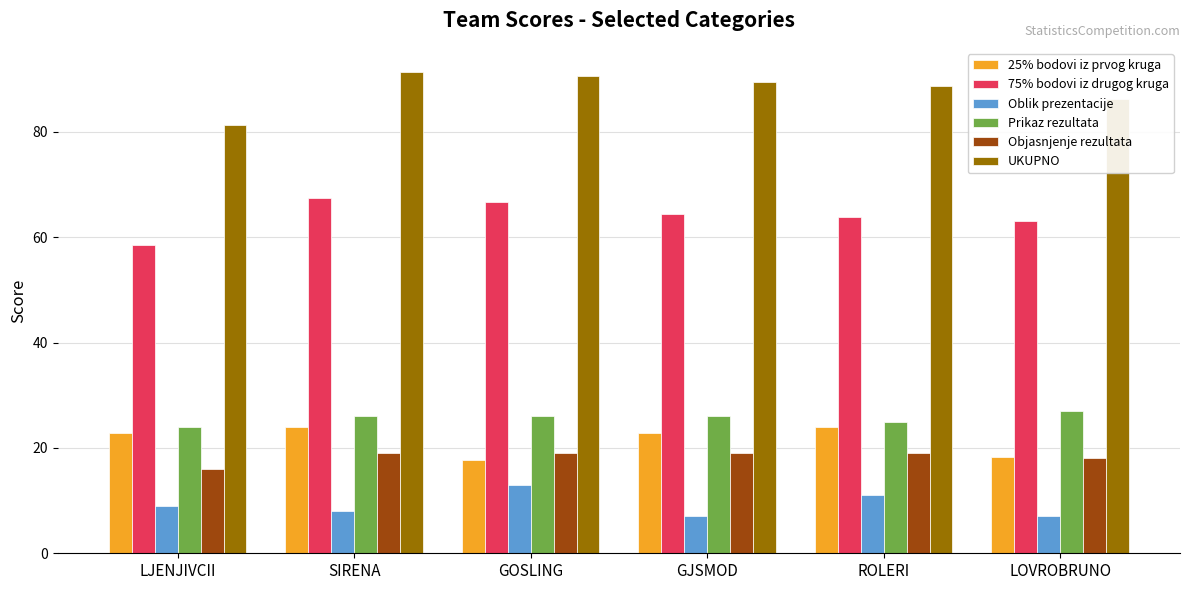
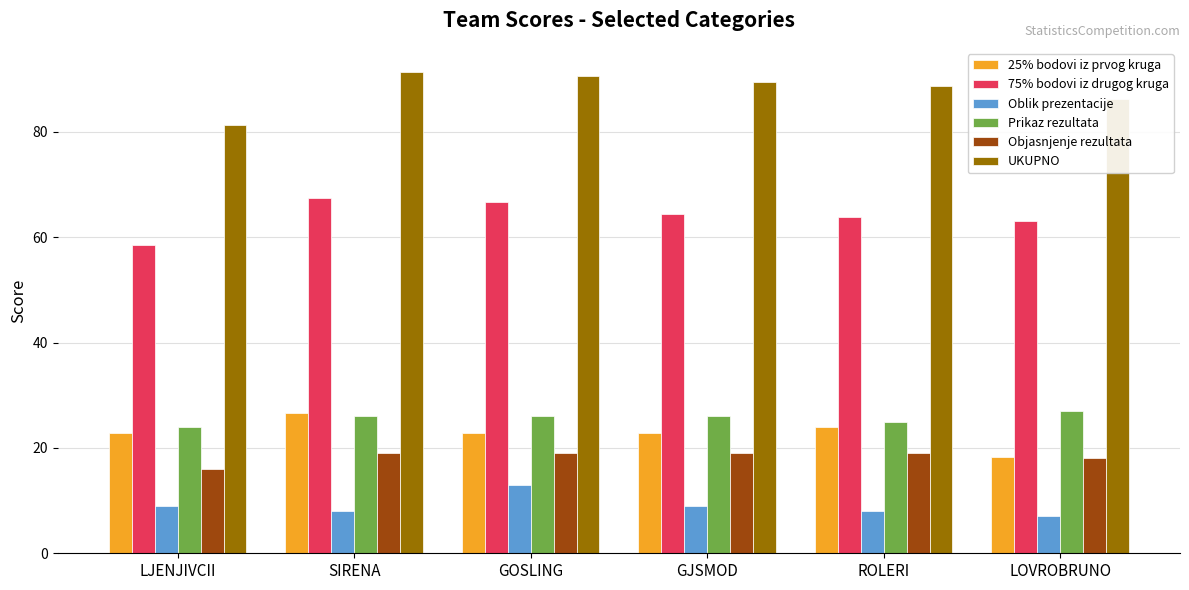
  {
    "25% bodovi iz prvog kruga": {
      "LJENJIVCII": 23,
-     "SIRENA": 24,
-     "GOSLING": 18,
+     "SIRENA": 27,
+     "GOSLING": 23,
      "GJSMOD": 23,
      "ROLERI": 24,
      "LOVROBRUNO": 18
    },
    "75% bodovi iz drugog kruga": {
      "LJENJIVCII": 59,
      "SIRENA": 68,
      "GOSLING": 67,
      "GJSMOD": 65,
      "ROLERI": 64,
      "LOVROBRUNO": 63
    },
    "Oblik prezentacije": {
      "LJENJIVCII": 9,
      "SIRENA": 8,
      "GOSLING": 13,
-     "GJSMOD": 7,
-     "ROLERI": 11,
+     "GJSMOD": 9,
+     "ROLERI": 8,
      "LOVROBRUNO": 7
    },
    "Prikaz rezultata": {
      "LJENJIVCII": 24,
      "SIRENA": 26,
      "GOSLING": 26,
      "GJSMOD": 26,
      "ROLERI": 25,
      "LOVROBRUNO": 27
    }
  }
